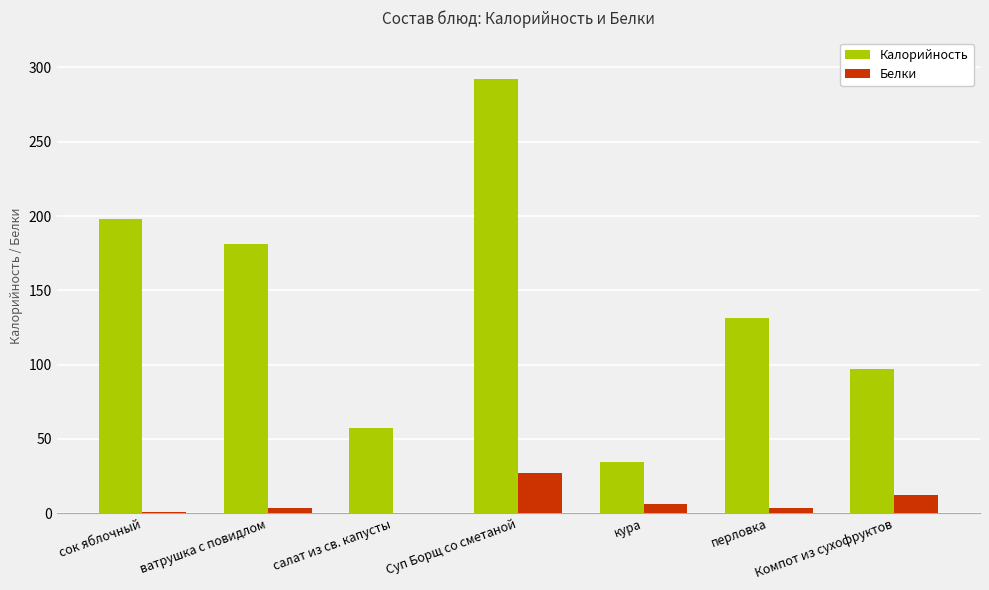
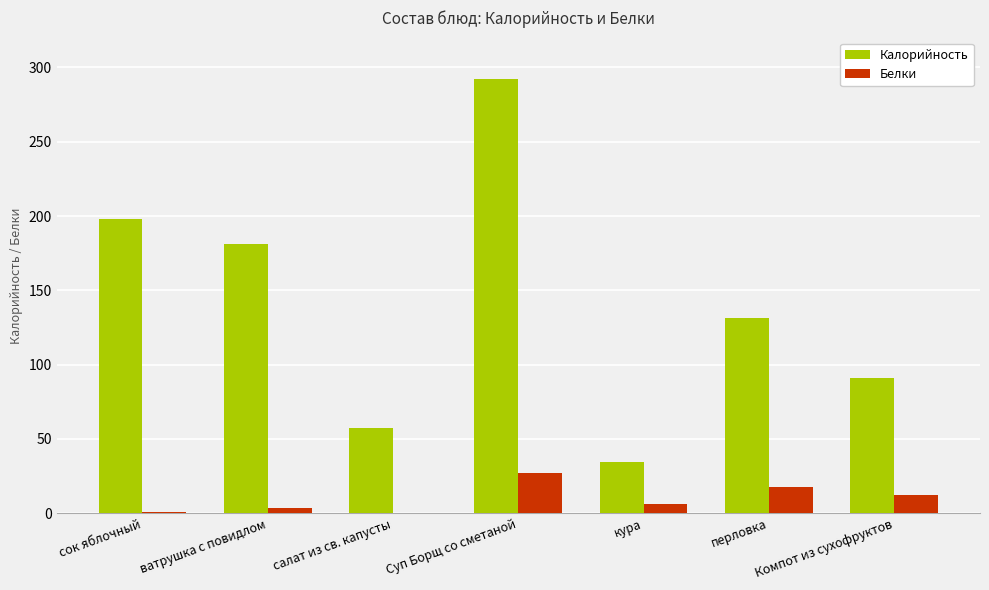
  {
    "Калорийность": {
      "сок яблочный": 198,
      "ватрушка с повидлом": 181,
      "салат из св. капусты": 58,
      "Суп Борщ со сметаной": 292,
      "кура": 34,
      "перловка": 131,
-     "Компот из сухофруктов": 97
+     "Компот из сухофруктов": 91
    },
    "Белки": {
      "ватрушка с повидлом": 3,
      "салат из св. капусты": 0,
      "Суп Борщ со сметаной": 27,
      "кура": 6,
-     "перловка": 3,
+     "перловка": 18,
      "Компот из сухофруктов": 12
    }
  }
